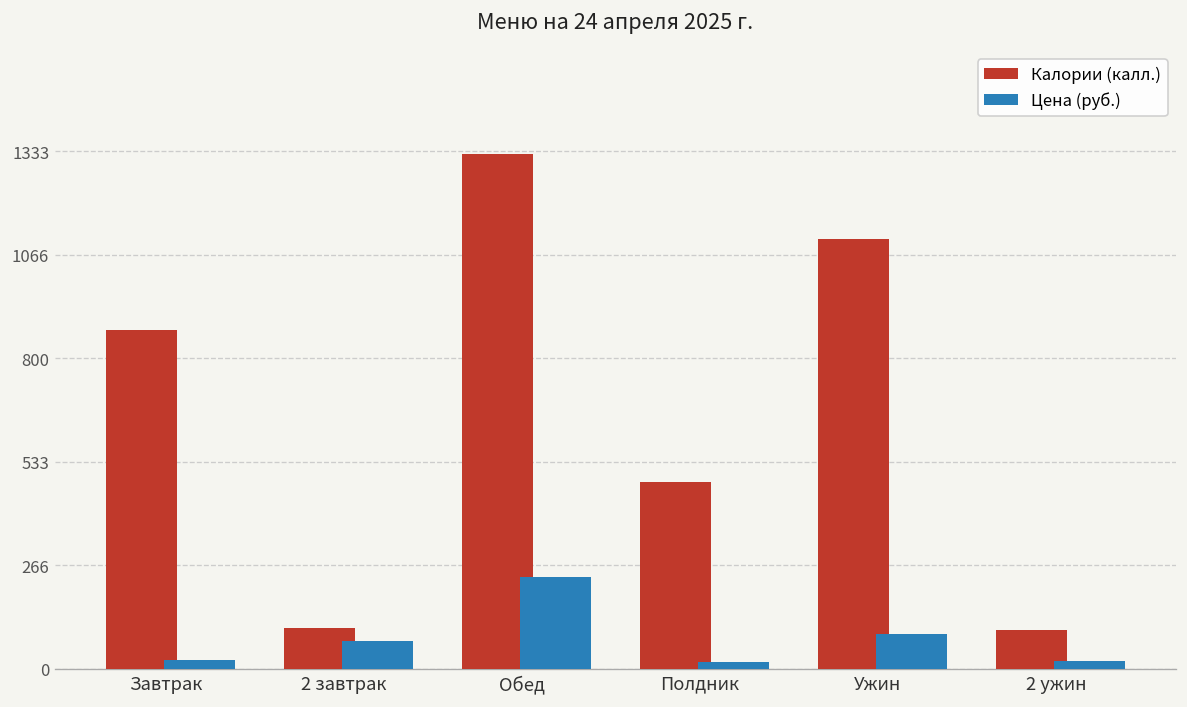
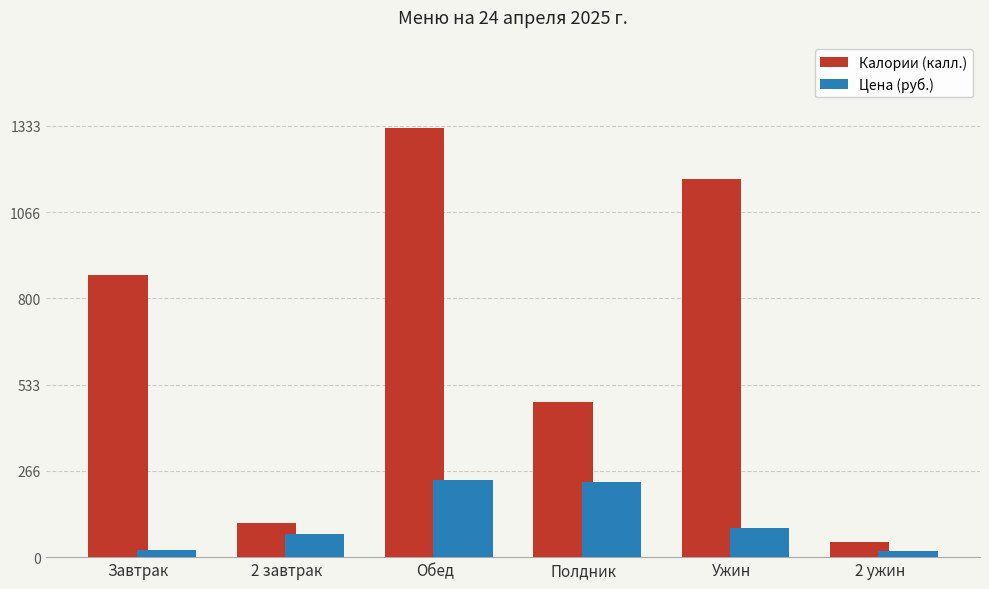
  {
    "Калории (калл.)": {
      "Завтрак": 870,
      "2 завтрак": 100,
      "Обед": 1330,
      "Полдник": 480,
-     "Ужин": 1110,
-     "2 ужин": 100
+     "Ужин": 1170,
+     "2 ужин": 50
    },
    "Цена (руб.)": {
      "Завтрак": 20,
      "2 завтрак": 70,
      "Обед": 240,
-     "Полдник": 20,
+     "Полдник": 230,
      "Ужин": 90,
      "2 ужин": 20
    }
  }
